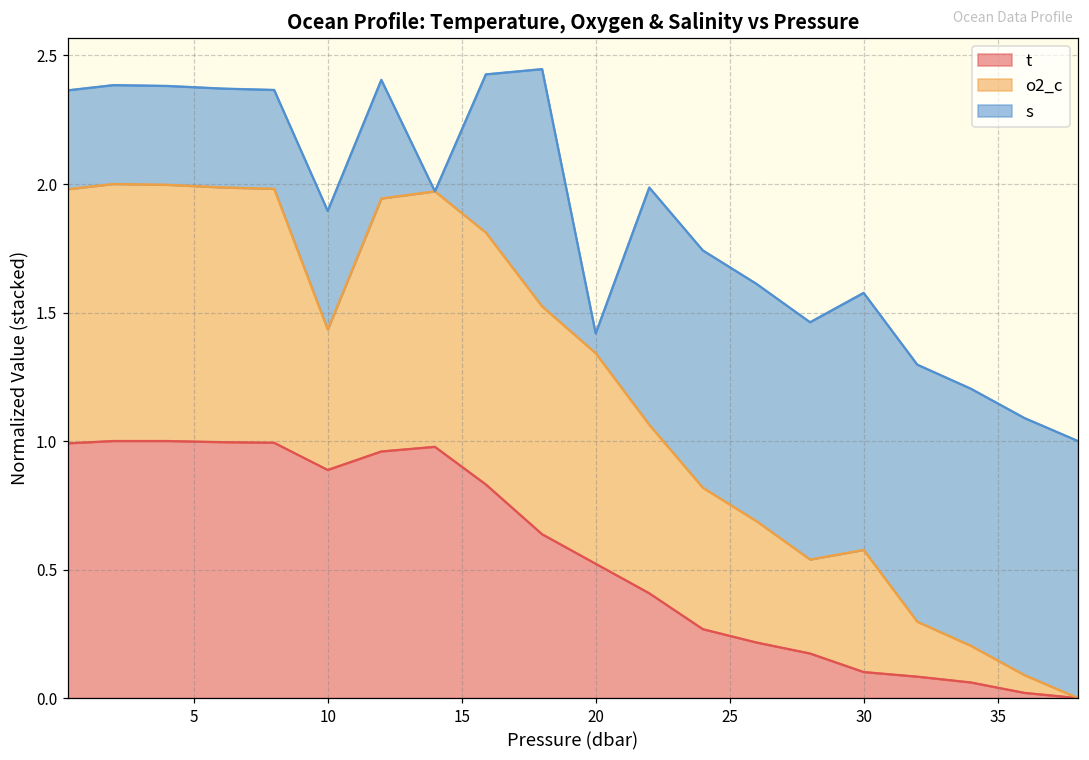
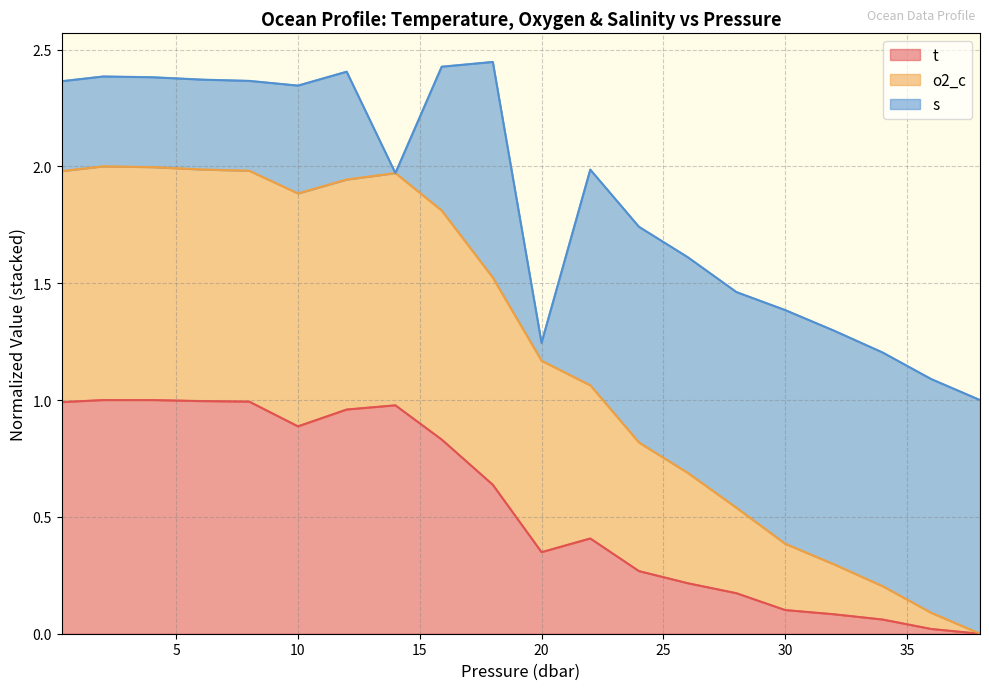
  {
    "t": {
      "10": 0.89,
-     "20": 0.52,
+     "20": 0.35,
      "30": 0.10
    },
    "o2_c": {
-     "10": 0.55,
+     "10": 1.00,
      "20": 0.82,
-     "30": 0.48
+     "30": 0.28
    },
    "s": {
      "10": 0.46,
      "20": 0.08,
      "30": 1.00
    }
  }
